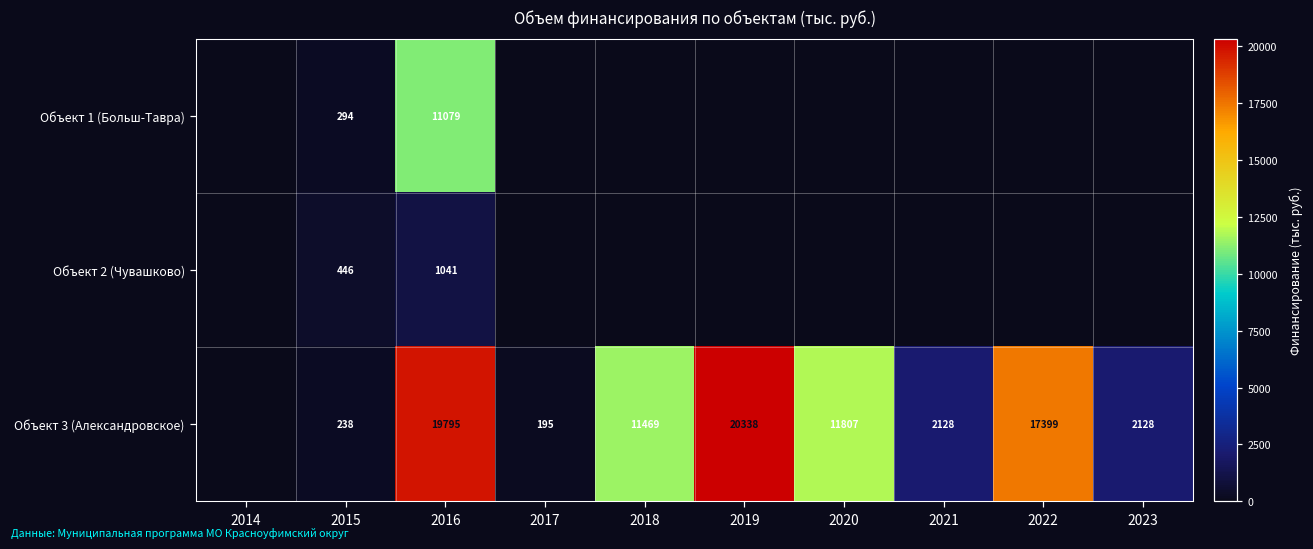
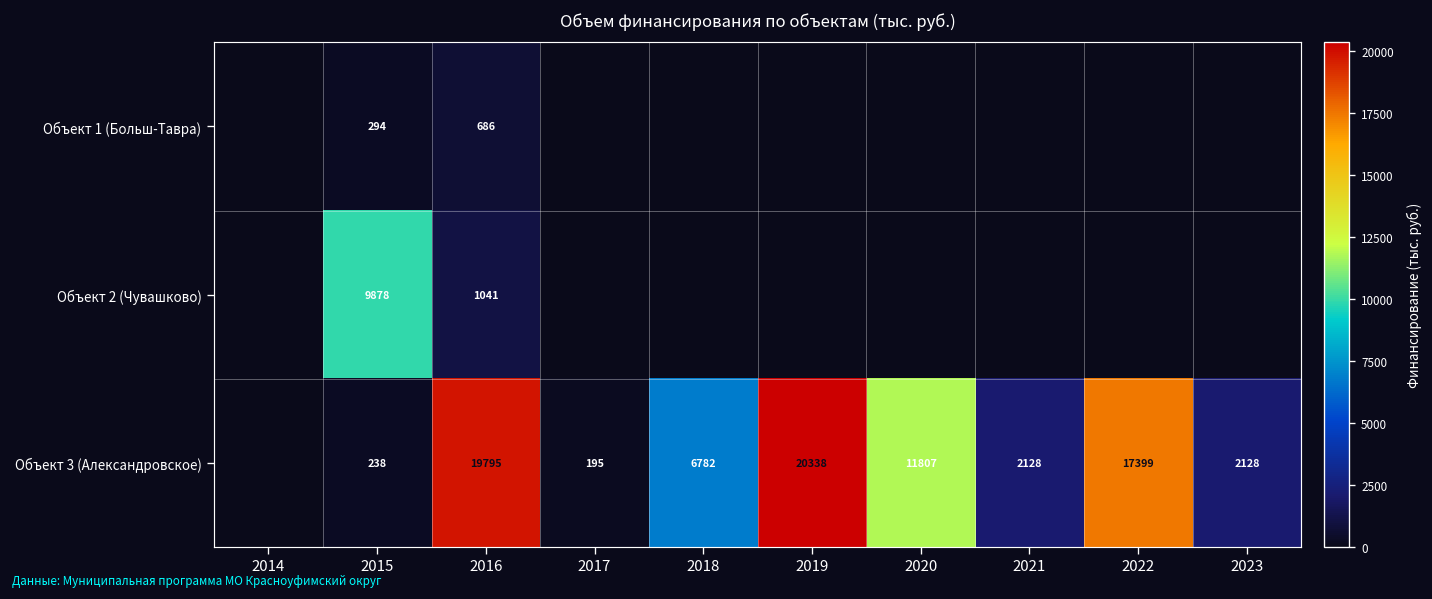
  {
    "Объект 1 (Больш-Тавра)": {
      "2015": 294,
-     "2016": 11079
+     "2016": 686
    },
    "Объект 2 (Чувашково)": {
-     "2015": 446,
+     "2015": 9878,
      "2016": 1041
    },
    "Объект 3 (Александровское)": {
      "2015": 238,
      "2016": 19795,
      "2017": 195,
-     "2018": 11469,
+     "2018": 6782,
      "2019": 20338,
      "2020": 11807,
      "2021": 2128,
      "2022": 17399,
      "2023": 2128
    }
  }
